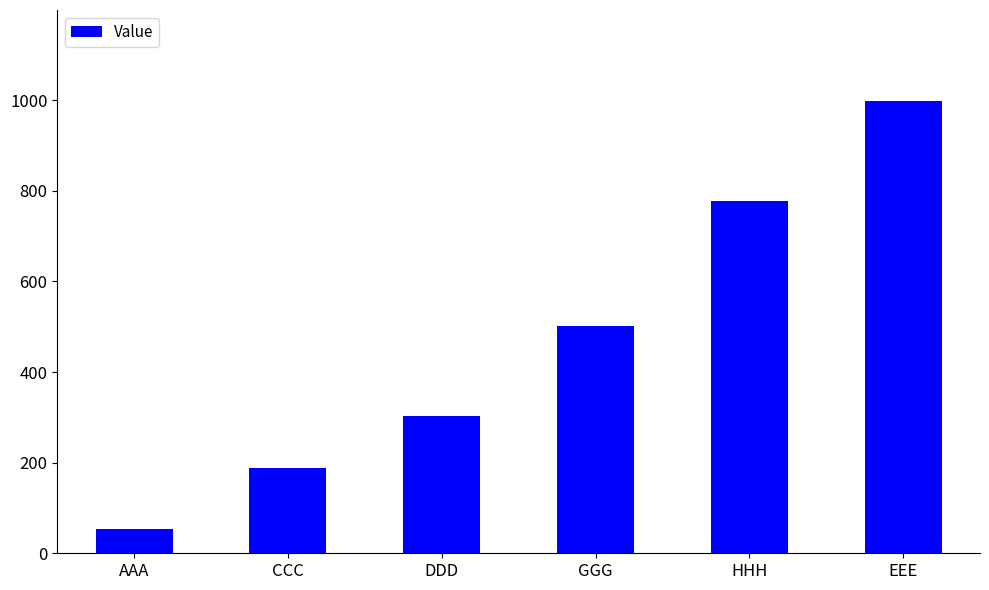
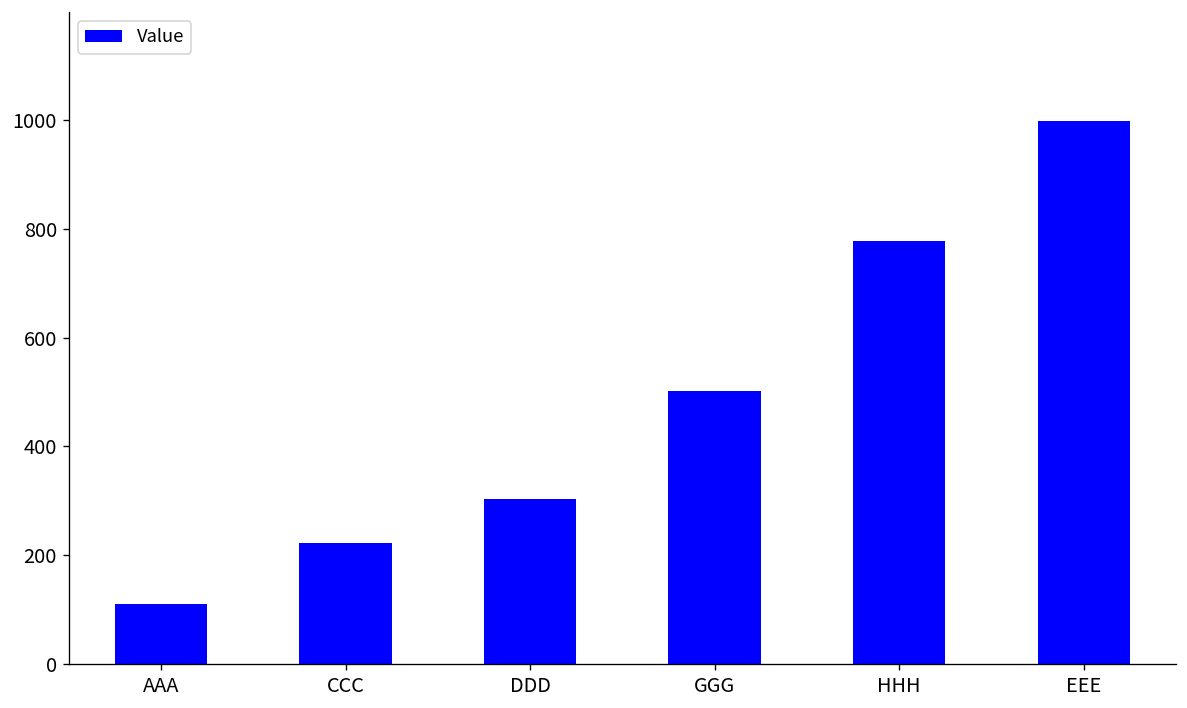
  {
-   "AAA": 50,
-   "CCC": 190,
+   "AAA": 110,
+   "CCC": 220,
    "DDD": 300,
    "GGG": 500,
    "HHH": 780,
    "EEE": 1000
  }
